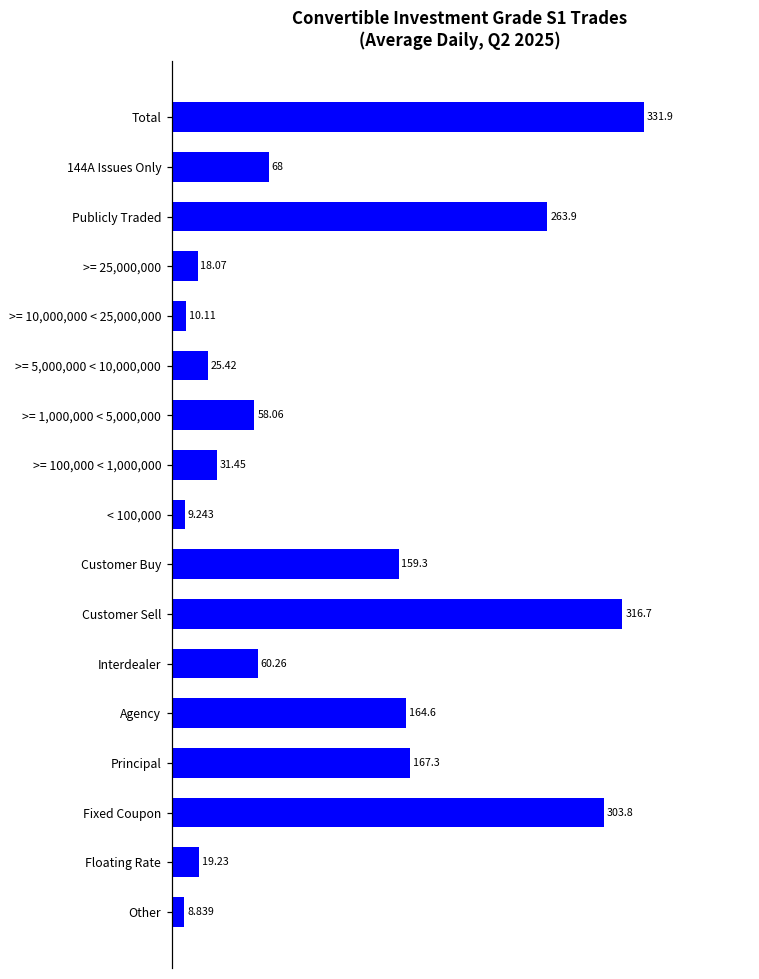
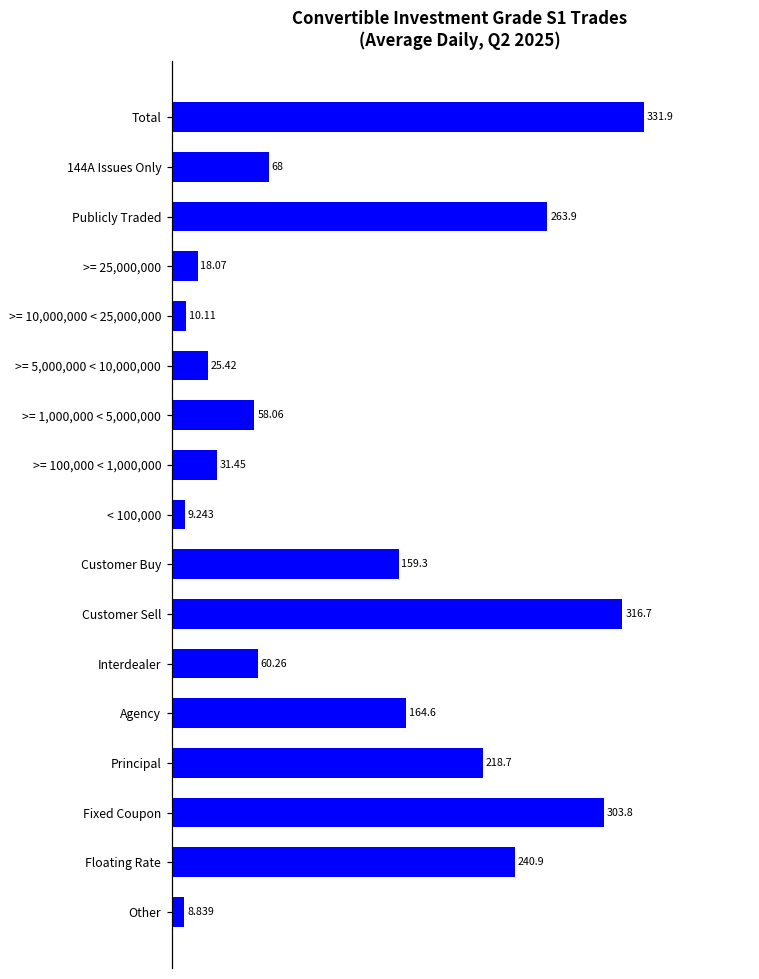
  {
    "Total": 331.9,
    "144A Issues Only": 68,
    "Publicly Traded": 263.9,
    ">= 25,000,000": 18.07,
    ">= 10,000,000 < 25,000,000": 10.11,
    ">= 5,000,000 < 10,000,000": 25.42,
    ">= 1,000,000 < 5,000,000": 58.06,
    ">= 100,000 < 1,000,000": 31.45,
    "< 100,000": 9.243,
    "Customer Buy": 159.3,
    "Customer Sell": 316.7,
    "Interdealer": 60.26,
    "Agency": 164.6,
-   "Principal": 167.3,
+   "Principal": 218.7,
    "Fixed Coupon": 303.8,
-   "Floating Rate": 19.23,
+   "Floating Rate": 240.9,
    "Other": 8.839
  }
